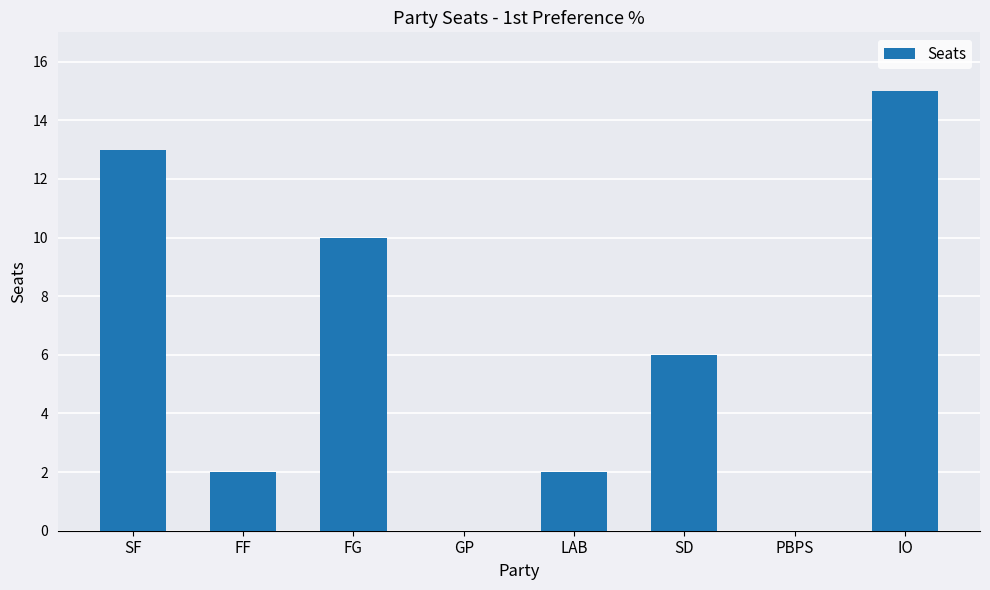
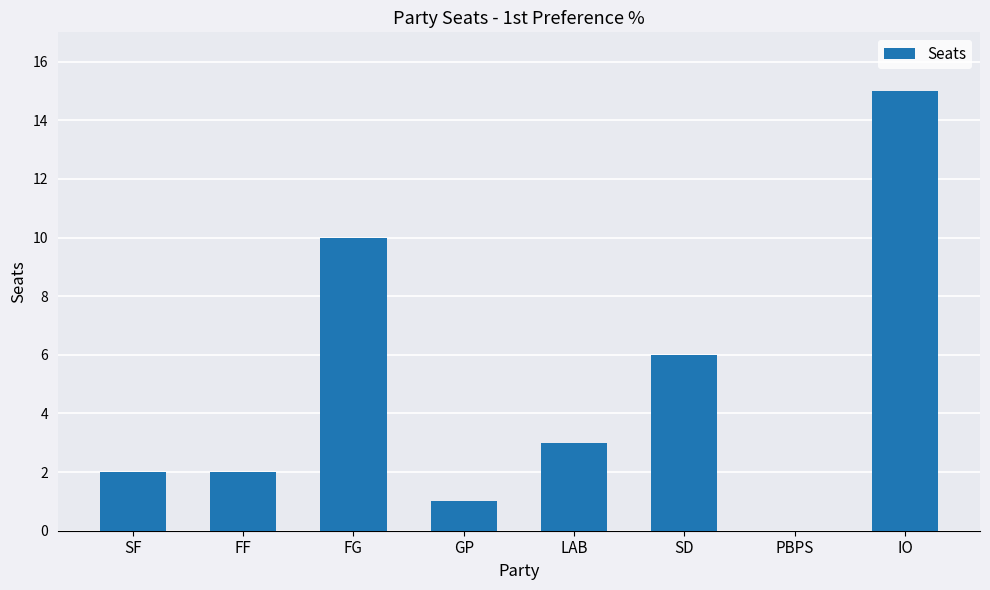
  {
-   "SF": 13,
+   "SF": 2,
    "FF": 2,
    "FG": 10,
-   "GP": 0,
-   "LAB": 2,
+   "GP": 1,
+   "LAB": 3,
    "SD": 6,
    "PBPS": 0,
    "IO": 15
  }
